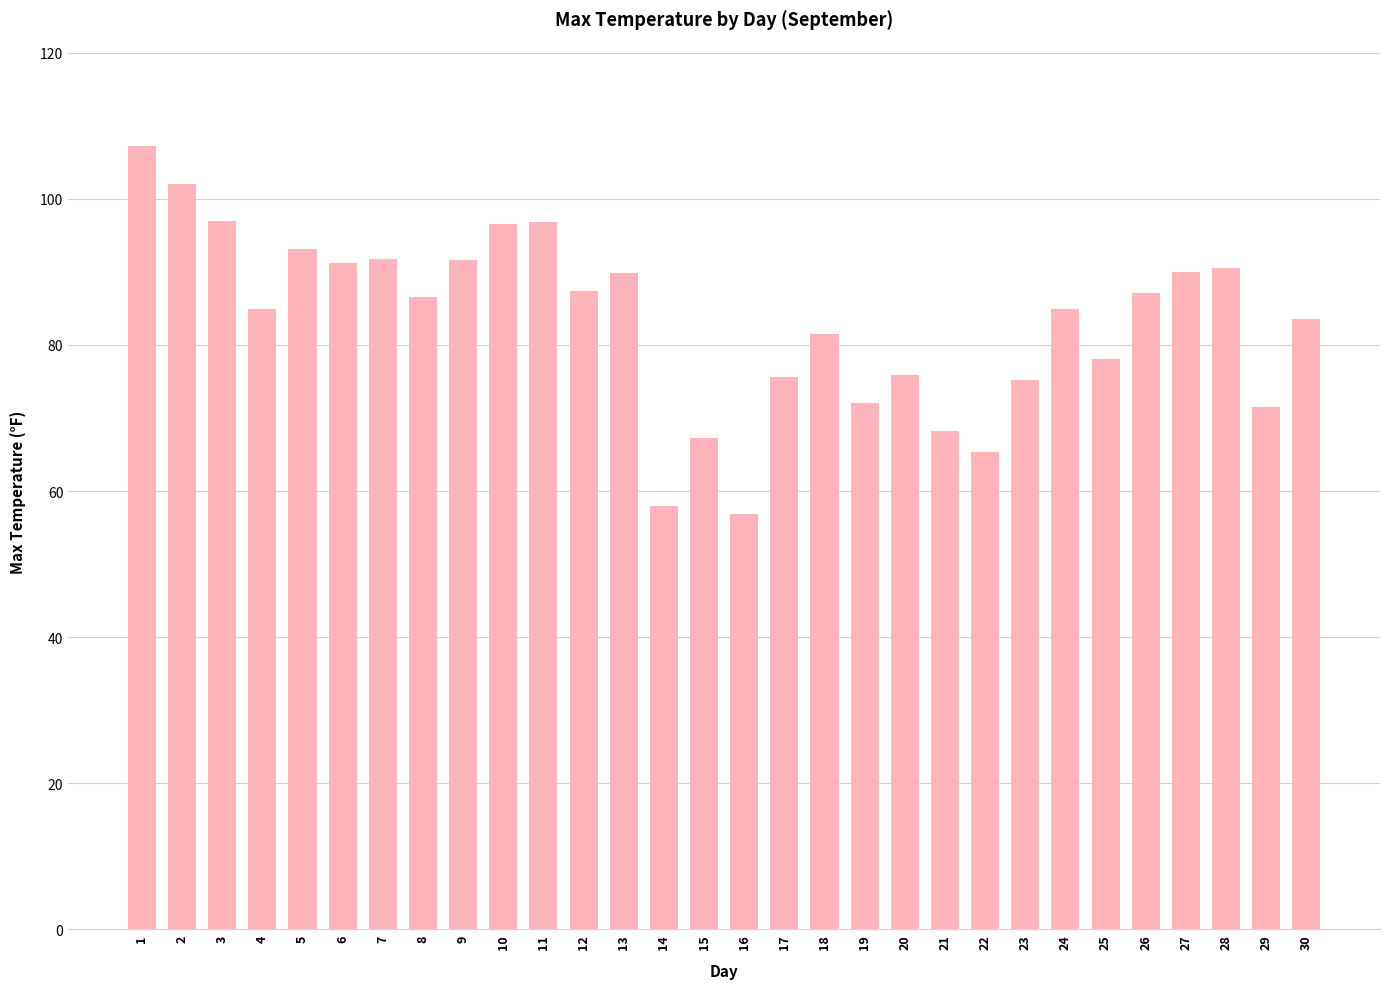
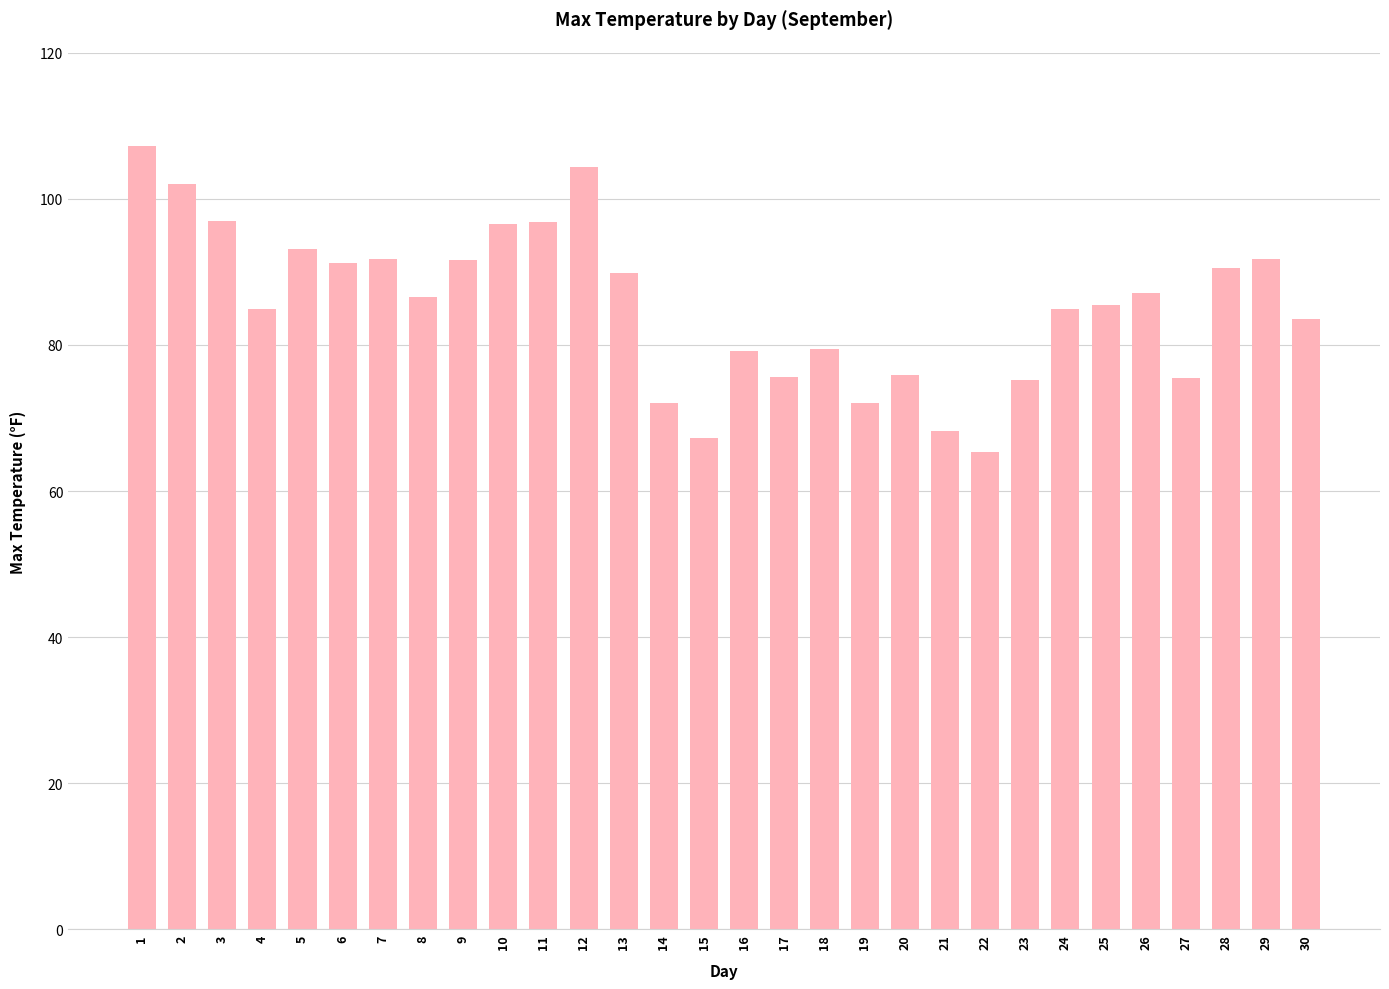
  {
    "1": 107,
    "2": 102,
    "3": 97,
    "4": 85,
    "5": 93,
    "6": 91,
    "7": 92,
    "8": 87,
    "9": 92,
    "10": 97,
    "11": 97,
-   "12": 87,
+   "12": 104,
    "13": 90,
-   "14": 58,
+   "14": 72,
    "15": 67,
-   "16": 57,
+   "16": 79,
    "17": 76,
-   "18": 82,
+   "18": 80,
    "19": 72,
    "20": 76,
    "21": 68,
    "22": 65,
    "23": 75,
    "24": 85,
-   "25": 78,
+   "25": 86,
    "26": 87,
-   "27": 90,
+   "27": 76,
    "28": 91,
-   "29": 72,
+   "29": 92,
    "30": 84
  }
